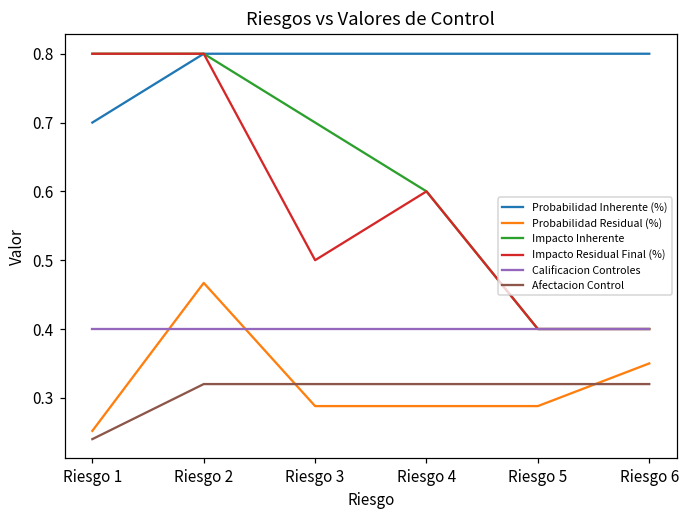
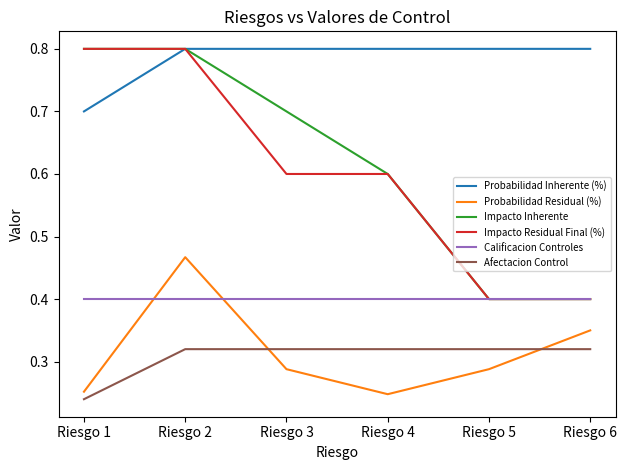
  {
    "Probabilidad Inherente (%)": {
      "Riesgo 1": 0.70,
      "Riesgo 3": 0.80,
      "Riesgo 4": 0.80,
      "Riesgo 5": 0.80,
      "Riesgo 6": 0.80
    },
    "Probabilidad Residual (%)": {
      "Riesgo 1": 0.25,
      "Riesgo 2": 0.47,
      "Riesgo 3": 0.29,
-     "Riesgo 4": 0.29,
+     "Riesgo 4": 0.25,
      "Riesgo 5": 0.29,
      "Riesgo 6": 0.35
    },
    "Impacto Inherente": {
      "Riesgo 3": 0.70
    },
    "Impacto Residual Final (%)": {
-     "Riesgo 3": 0.5
+     "Riesgo 3": 0.6
    },
    "Calificacion Controles": {
      "Riesgo 1": 0.40,
      "Riesgo 2": 0.40,
      "Riesgo 3": 0.40,
      "Riesgo 4": 0.40
    },
    "Afectacion Control": {
      "Riesgo 1": 0.24,
      "Riesgo 2": 0.32,
      "Riesgo 3": 0.32,
      "Riesgo 4": 0.32,
      "Riesgo 5": 0.32,
      "Riesgo 6": 0.32
    }
  }
